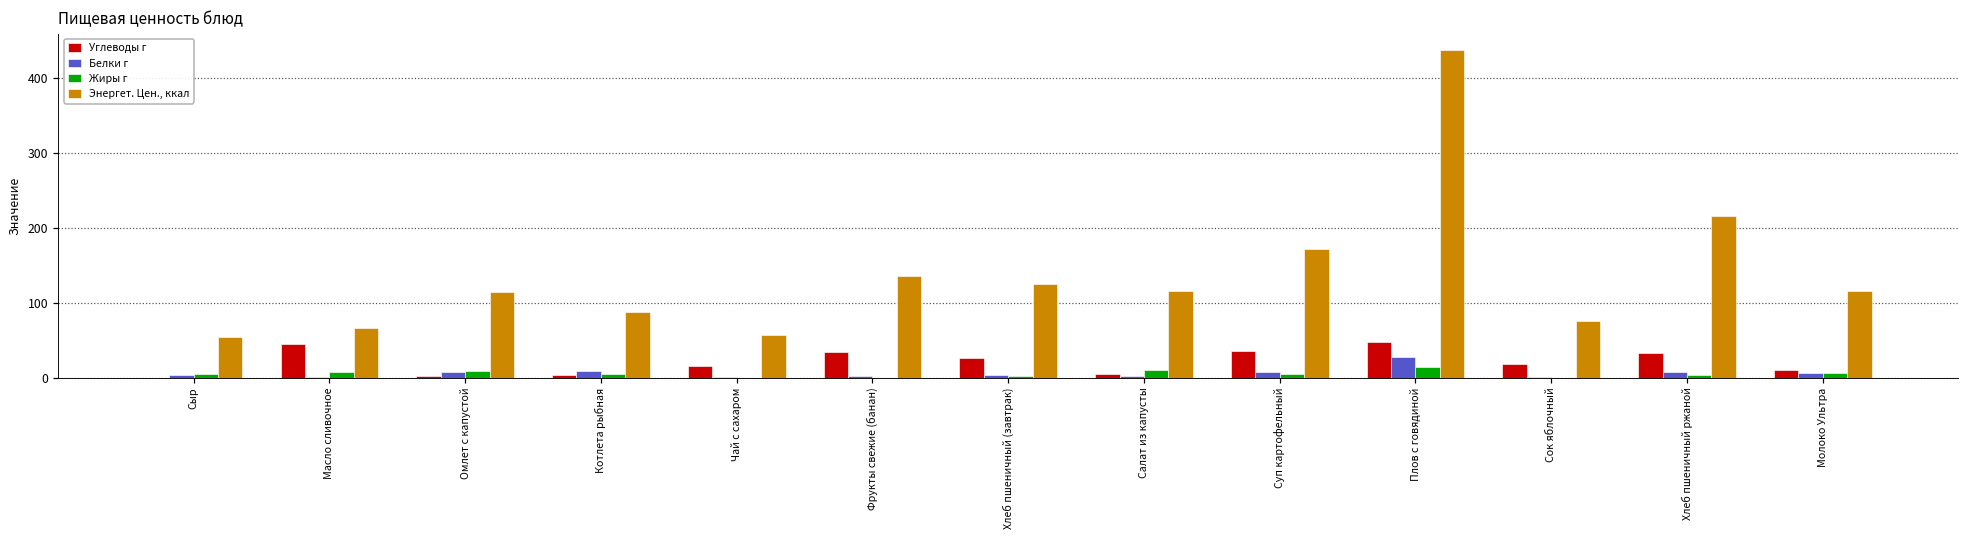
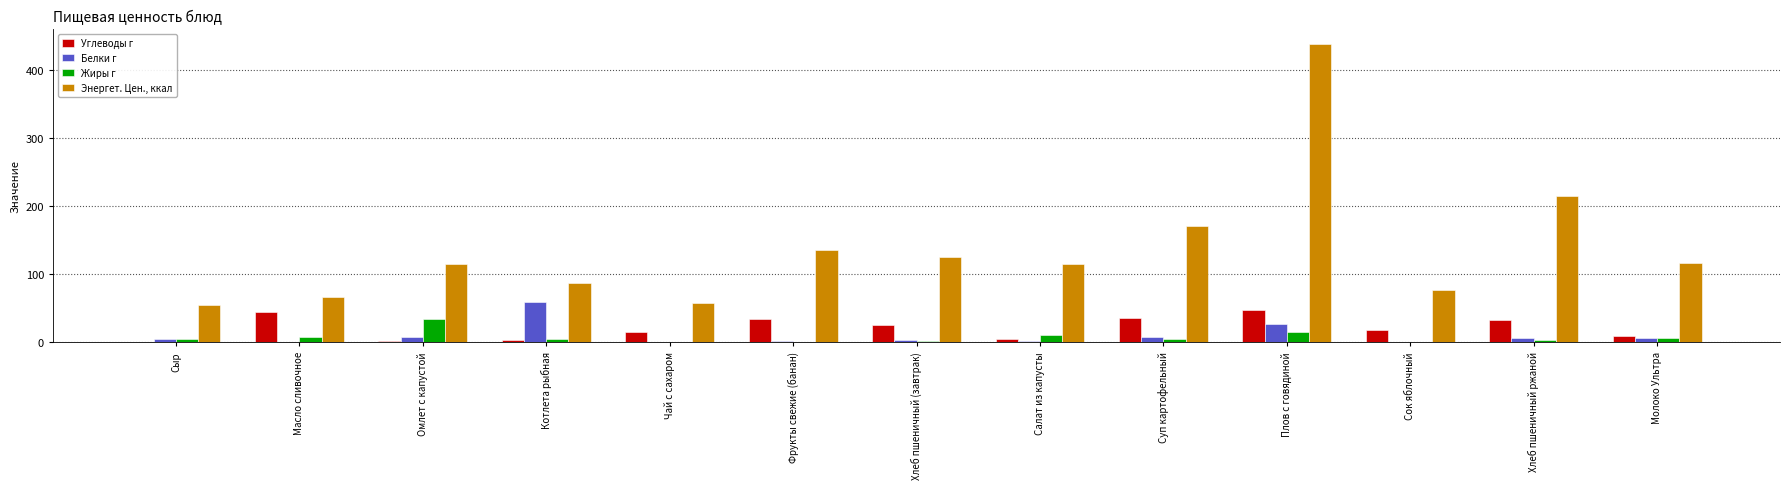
  {
    "Углеводы г": {
      "Сыр": 0,
      "Масло сливочное": 40,
      "Чай с сахаром": 20,
      "Фрукты свежие (банан)": 30,
      "Хлеб пшеничный (завтрак)": 30,
      "Салат из капусты": 0,
      "Суп картофельный": 40,
      "Плов с говядиной": 50,
      "Сок яблочный": 20,
      "Хлеб пшеничный ржаной": 30,
      "Молоко Ультра": 10
    },
    "Белки г": {
      "Сыр": 0,
      "Омлет с капустой": 10,
-     "Котлета рыбная": 10,
+     "Котлета рыбная": 60,
      "Хлеб пшеничный (завтрак)": 0,
      "Суп картофельный": 10,
      "Плов с говядиной": 30,
      "Хлеб пшеничный ржаной": 10,
      "Молоко Ультра": 10
    },
    "Жиры г": {
      "Сыр": 0,
      "Масло сливочное": 10,
-     "Омлет с капустой": 10,
+     "Омлет с капустой": 30,
      "Котлета рыбная": 0,
      "Чай с сахаром": 0,
      "Фрукты свежие (банан)": 0,
      "Салат из капусты": 10,
      "Суп картофельный": 10,
      "Плов с говядиной": 10,
      "Сок яблочный": 0,
      "Молоко Ультра": 10
    },
    "Энергет. Цен., ккал": {
      "Сыр": 50,
      "Масло сливочное": 70,
      "Омлет с капустой": 110,
      "Котлета рыбная": 90,
      "Чай с сахаром": 60,
      "Фрукты свежие (банан)": 140,
      "Хлеб пшеничный (завтрак)": 130,
      "Салат из капусты": 120,
      "Суп картофельный": 170,
      "Плов с говядиной": 440,
      "Сок яблочный": 80,
      "Хлеб пшеничный ржаной": 220,
      "Молоко Ультра": 120
    }
  }
